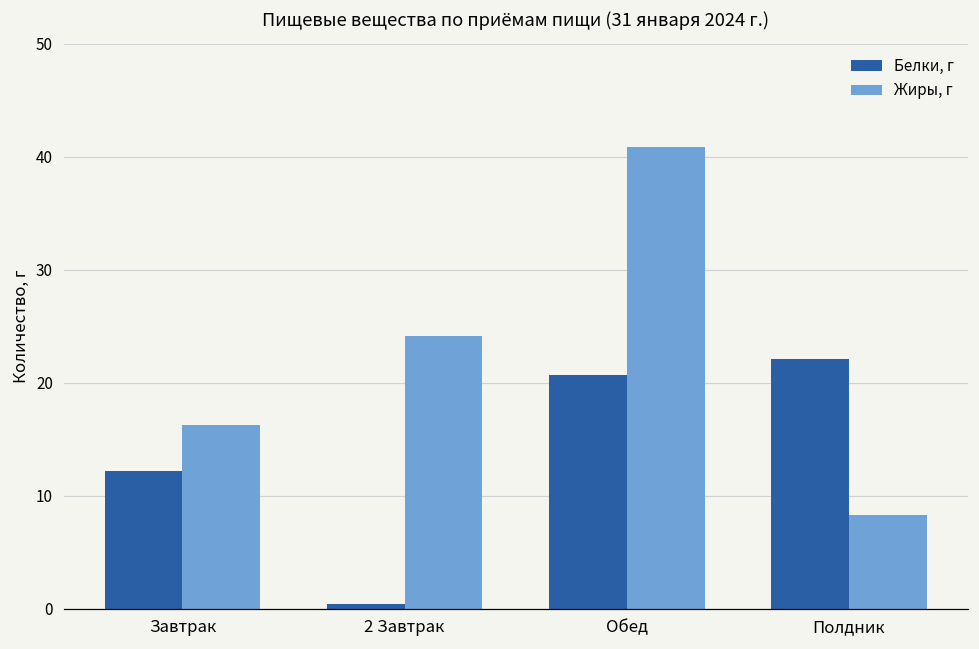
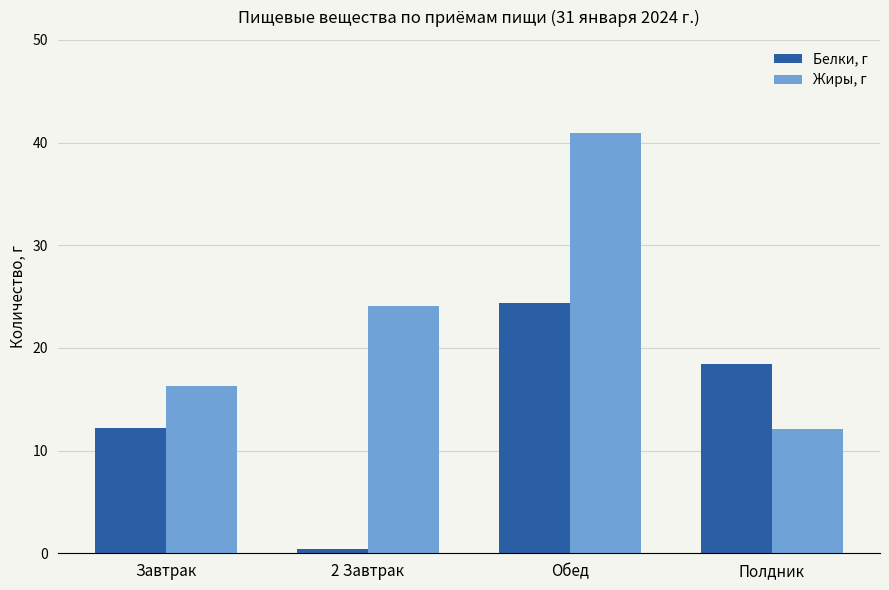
  {
    "Белки, г": {
      "Завтрак": 12.2,
      "2 Завтрак": 0.4,
-     "Обед": 20.7,
-     "Полдник": 22.1
+     "Обед": 24.4,
+     "Полдник": 18.4
    },
    "Жиры, г": {
      "Завтрак": 16.3,
      "2 Завтрак": 24.1,
      "Обед": 40.9,
-     "Полдник": 8.3
+     "Полдник": 12.1
    }
  }
